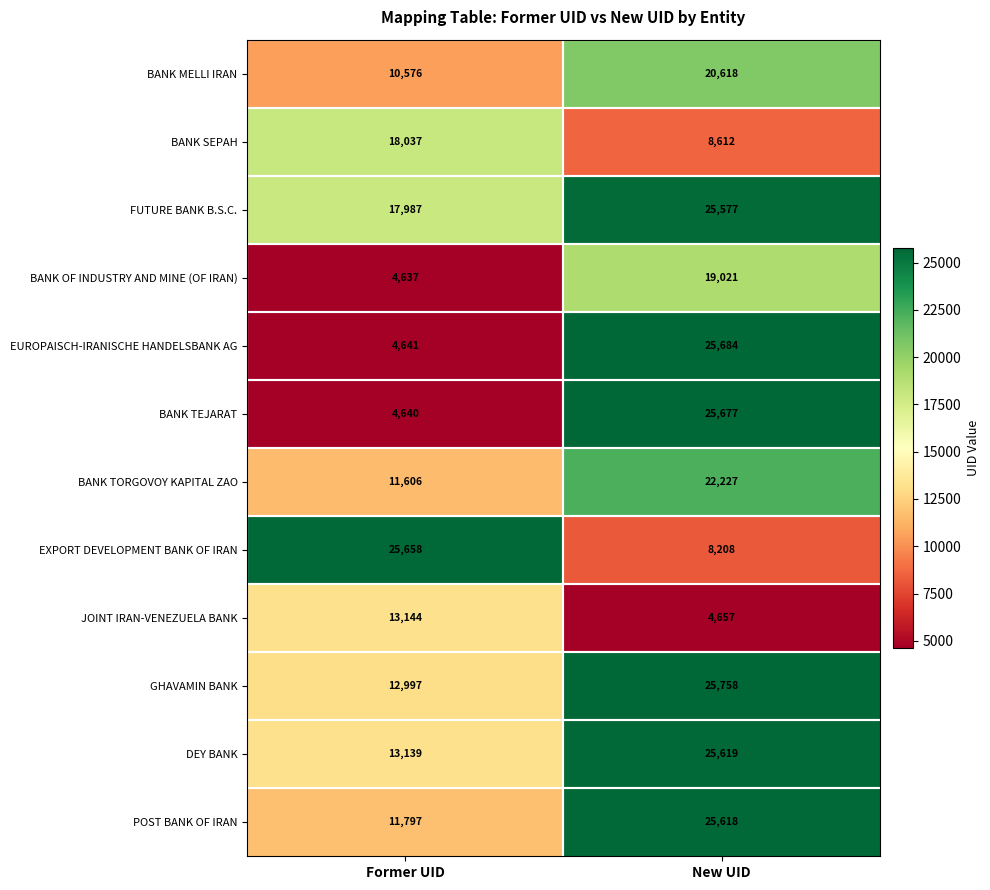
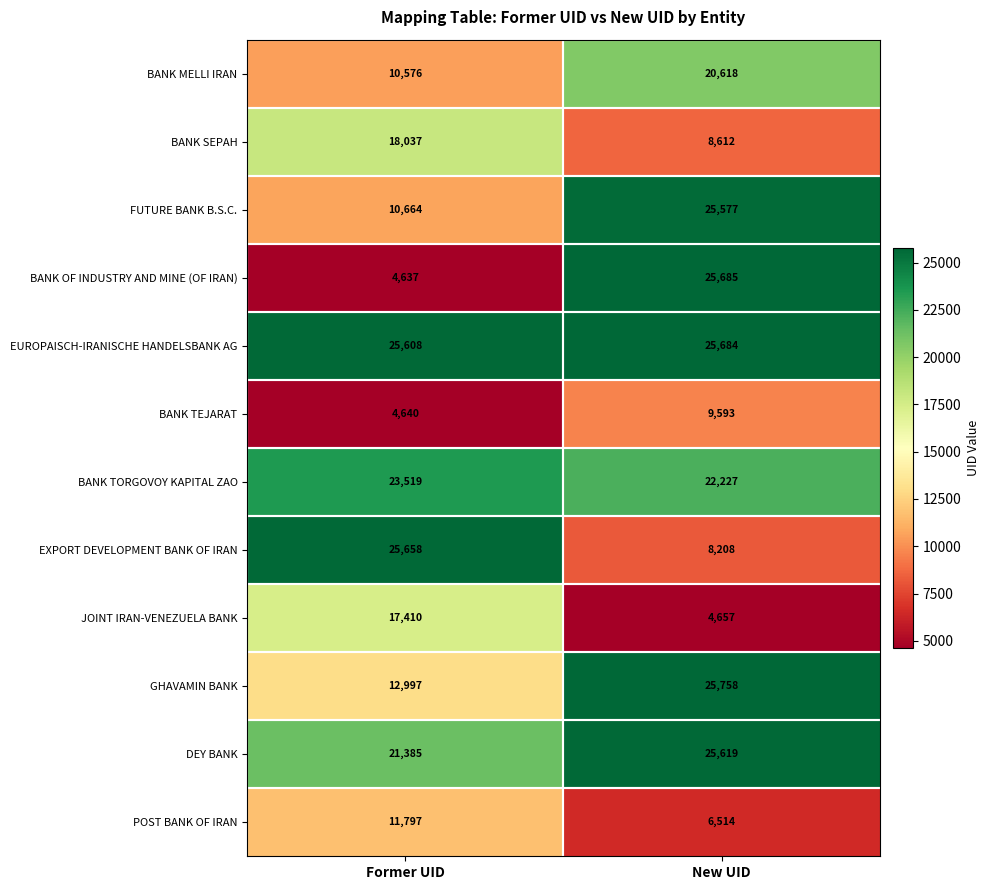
  {
    "BANK MELLI IRAN": {
      "Former UID": "10,576",
      "New UID": "20,618"
    },
    "BANK SEPAH": {
      "Former UID": "18,037",
      "New UID": "8,612"
    },
    "FUTURE BANK B.S.C.": {
-     "Former UID": "17,987",
+     "Former UID": "10,664",
      "New UID": "25,577"
    },
    "BANK OF INDUSTRY AND MINE (OF IRAN)": {
      "Former UID": "4,637",
-     "New UID": "19,021"
+     "New UID": "25,685"
    },
    "EUROPAISCH-IRANISCHE HANDELSBANK AG": {
-     "Former UID": "4,641",
+     "Former UID": "25,608",
      "New UID": "25,684"
    },
    "BANK TEJARAT": {
      "Former UID": "4,640",
-     "New UID": "25,677"
+     "New UID": "9,593"
    },
    "BANK TORGOVOY KAPITAL ZAO": {
-     "Former UID": "11,606",
+     "Former UID": "23,519",
      "New UID": "22,227"
    },
    "EXPORT DEVELOPMENT BANK OF IRAN": {
      "Former UID": "25,658",
      "New UID": "8,208"
    },
    "JOINT IRAN-VENEZUELA BANK": {
-     "Former UID": "13,144",
+     "Former UID": "17,410",
      "New UID": "4,657"
    },
    "GHAVAMIN BANK": {
      "Former UID": "12,997",
      "New UID": "25,758"
    },
    "DEY BANK": {
-     "Former UID": "13,139",
+     "Former UID": "21,385",
      "New UID": "25,619"
    },
    "POST BANK OF IRAN": {
      "Former UID": "11,797",
-     "New UID": "25,618"
+     "New UID": "6,514"
    }
  }
